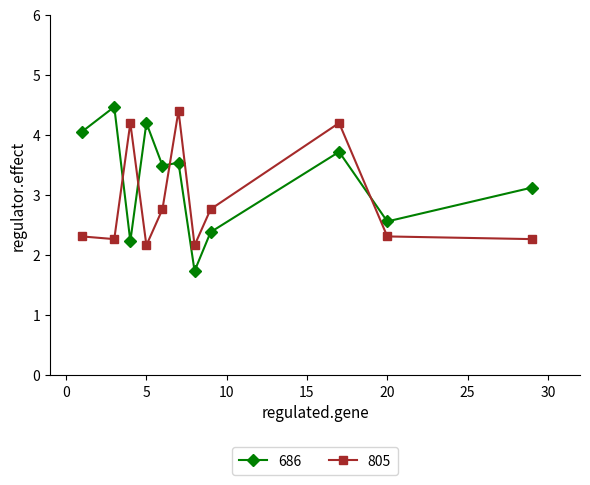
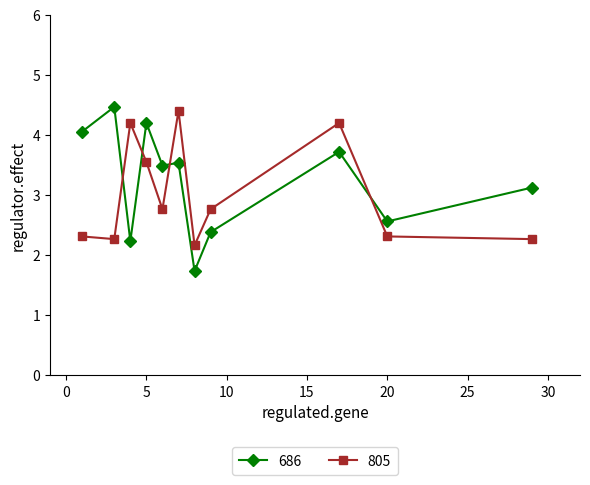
  {
    "686": {
      "5": 4.2,
      "20": 2.6
    },
    "805": {
-     "5": 2.2,
+     "5": 3.6,
      "20": 2.3
    }
  }
